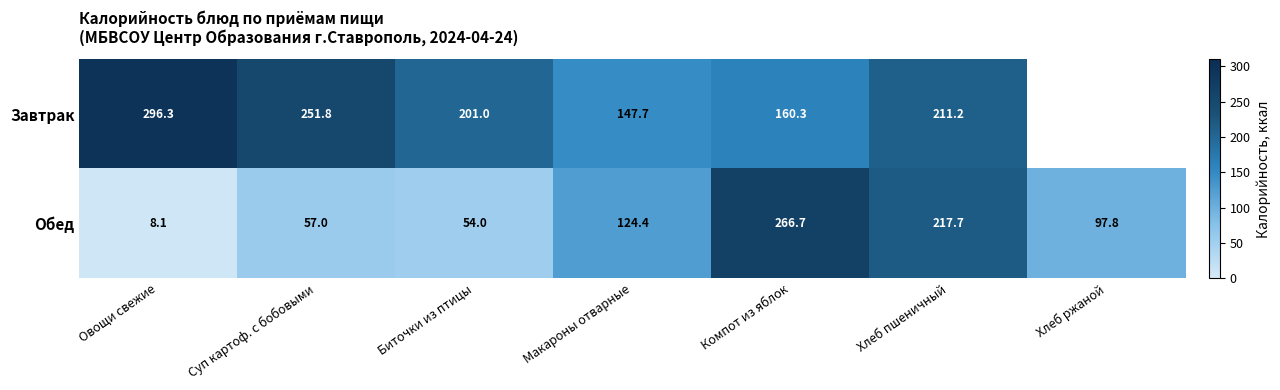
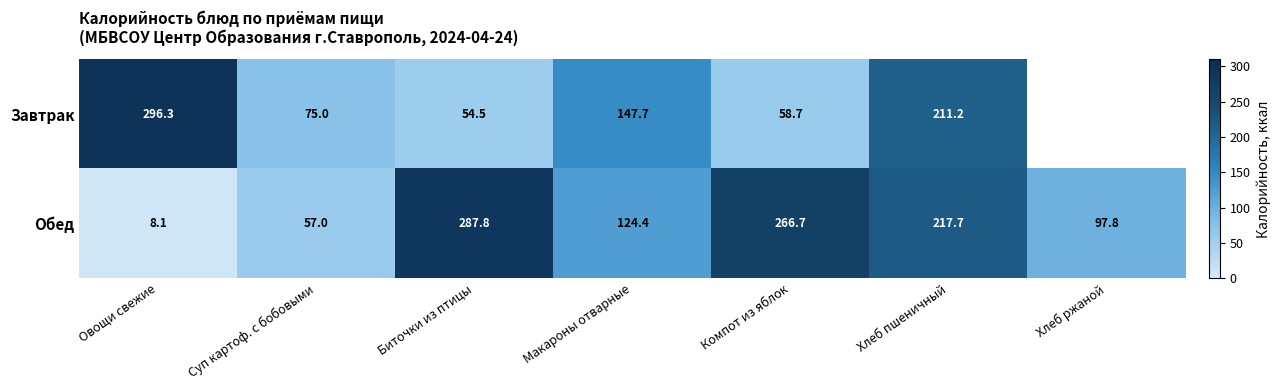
  {
    "Завтрак": {
      "Овощи свежие": 296.3,
-     "Суп картоф. с бобовыми": 251.8,
-     "Биточки из птицы": 201.0,
+     "Суп картоф. с бобовыми": 75.0,
+     "Биточки из птицы": 54.5,
      "Макароны отварные": 147.7,
-     "Компот из яблок": 160.3,
+     "Компот из яблок": 58.7,
      "Хлеб пшеничный": 211.2
    },
    "Обед": {
      "Овощи свежие": 8.1,
      "Суп картоф. с бобовыми": 57.0,
-     "Биточки из птицы": 54.0,
+     "Биточки из птицы": 287.8,
      "Макароны отварные": 124.4,
      "Компот из яблок": 266.7,
      "Хлеб пшеничный": 217.7,
      "Хлеб ржаной": 97.8
    }
  }
